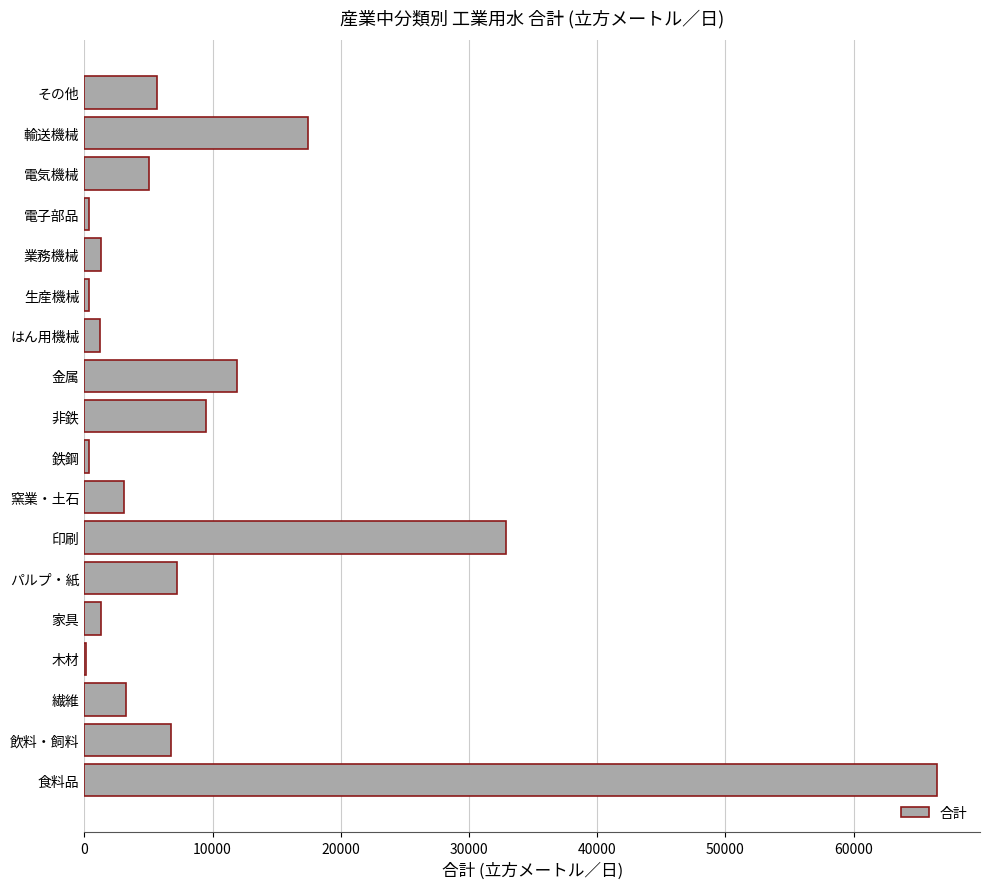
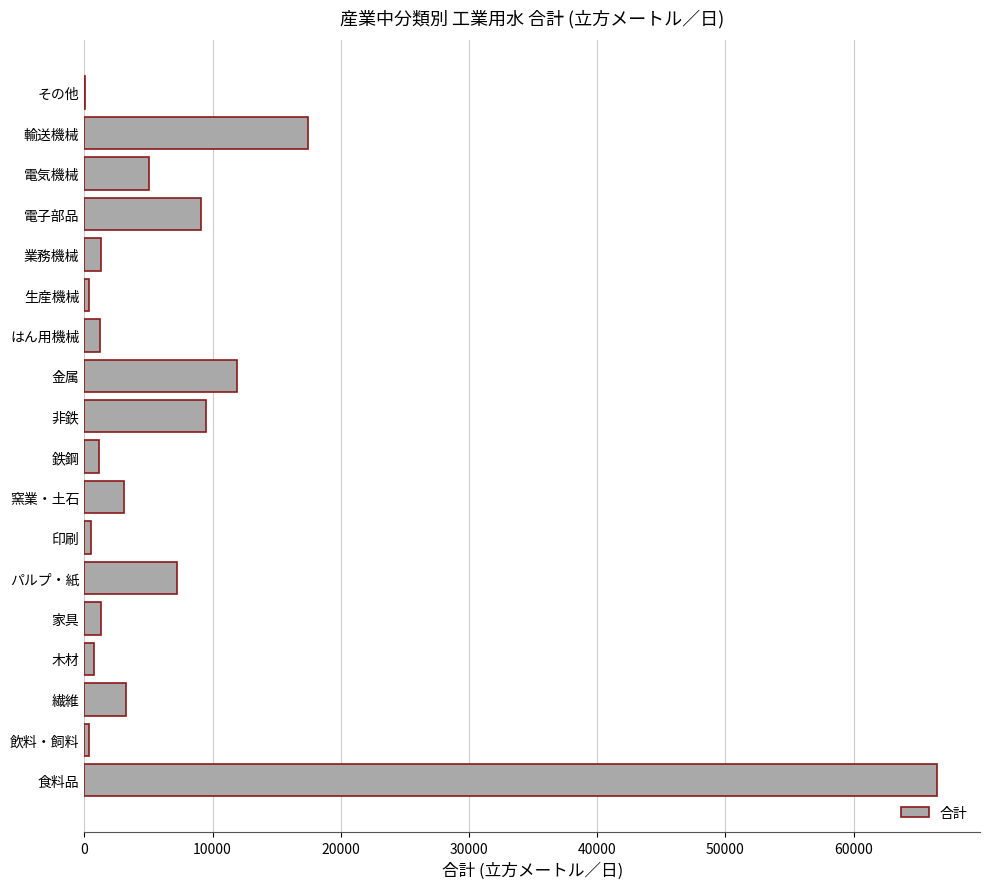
  {
-   "その他": 5700,
+   "その他": 100,
    "輸送機械": 17400,
    "電気機械": 5000,
-   "電子部品": 400,
+   "電子部品": 9100,
    "業務機械": 1300,
    "生産機械": 400,
    "はん用機械": 1300,
    "金属": 11900,
    "非鉄": 9500,
-   "鉄鋼": 300,
+   "鉄鋼": 1200,
    "窯業・土石": 3100,
-   "印刷": 32900,
+   "印刷": 500,
    "パルプ・紙": 7200,
    "家具": 1300,
-   "木材": 100,
+   "木材": 800,
    "繊維": 3200,
-   "飲料・飼料": 6800,
+   "飲料・飼料": 400,
    "食料品": 66500
  }
